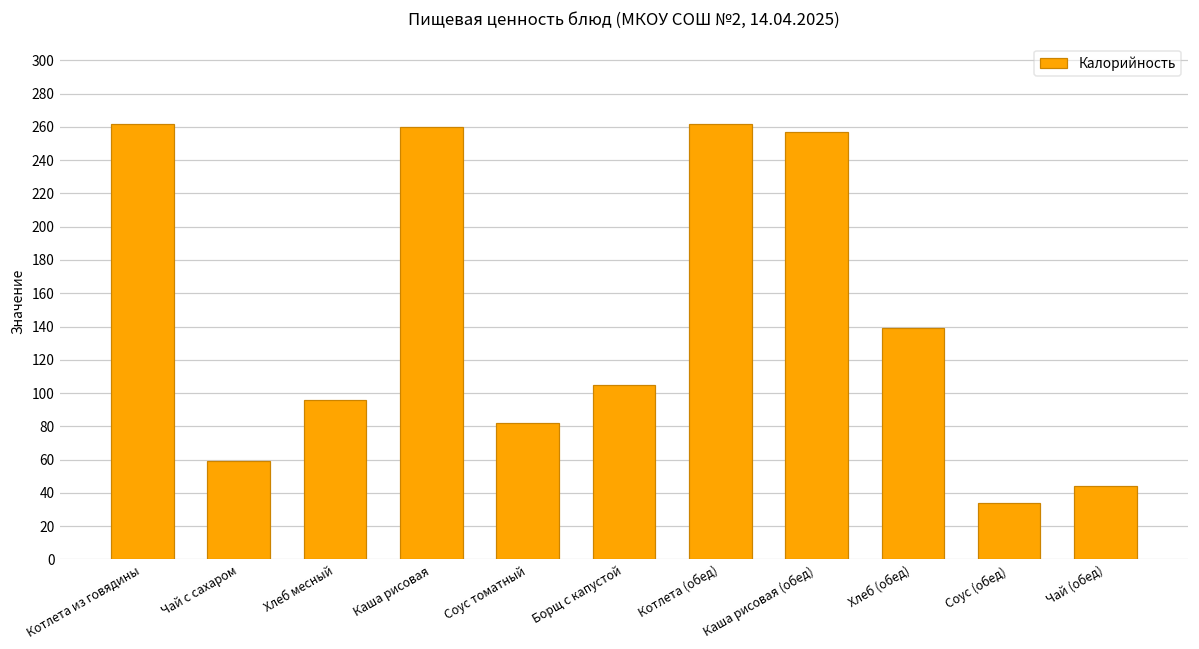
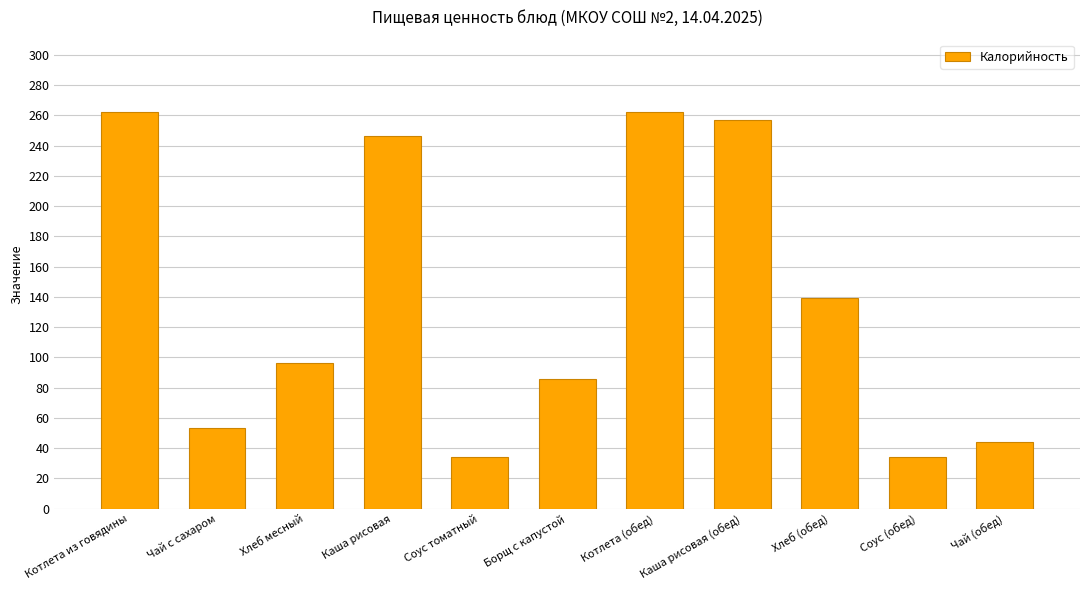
  {
    "Котлета из говядины": 262,
-   "Чай с сахаром": 59,
+   "Чай с сахаром": 53,
    "Хлеб месный": 96,
-   "Каша рисовая": 260,
-   "Соус томатный": 82,
-   "Борщ с капустой": 105,
+   "Каша рисовая": 246,
+   "Соус томатный": 34,
+   "Борщ с капустой": 86,
    "Котлета (обед)": 262,
    "Каша рисовая (обед)": 257,
    "Хлеб (обед)": 139,
    "Соус (обед)": 34,
    "Чай (обед)": 44
  }
